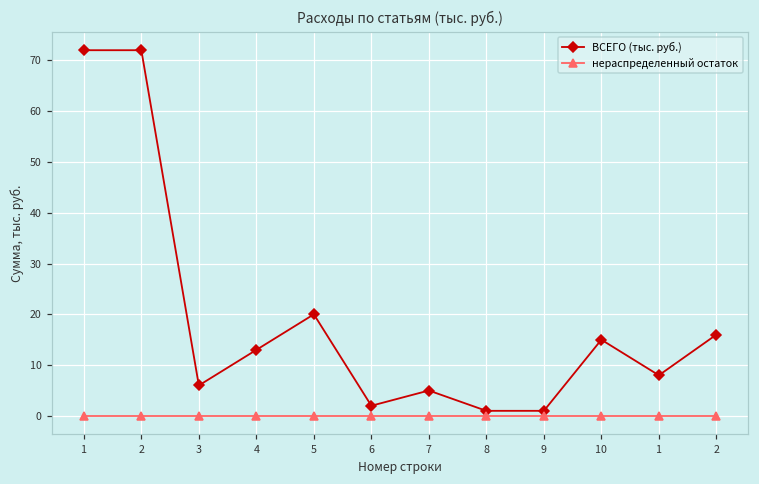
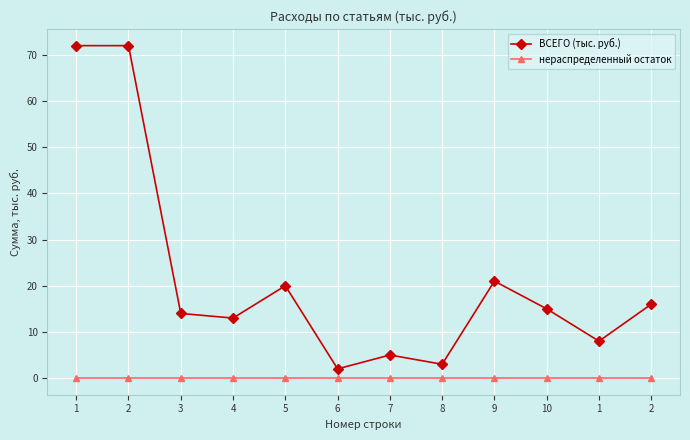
  {
    "ВСЕГО (тыс. руб.)": {
-     "3": 6,
+     "3": 14,
      "4": 13,
      "5": 20,
      "6": 2,
      "7": 5,
-     "8": 1,
-     "9": 1,
+     "8": 3,
+     "9": 21,
      "10": 15
    },
    "нераспределенный остаток": {
      "3": 0,
      "4": 0,
      "5": 0,
      "6": 0,
      "7": 0,
      "8": 0,
      "9": 0,
      "10": 0
    }
  }
